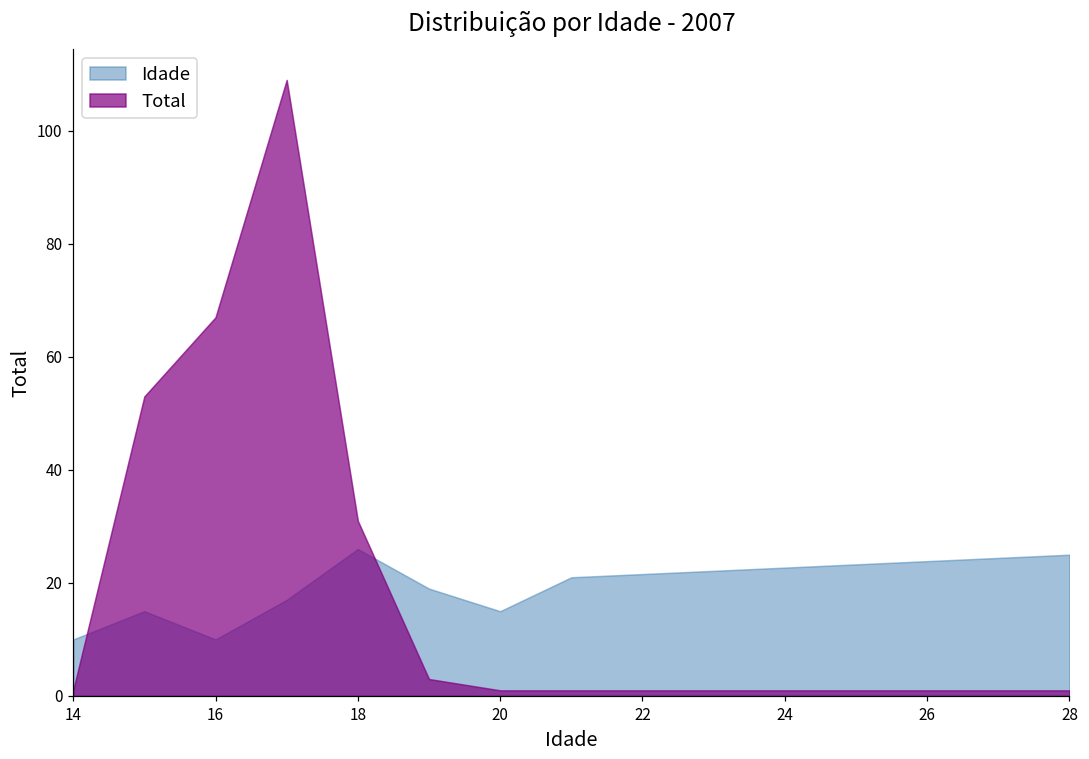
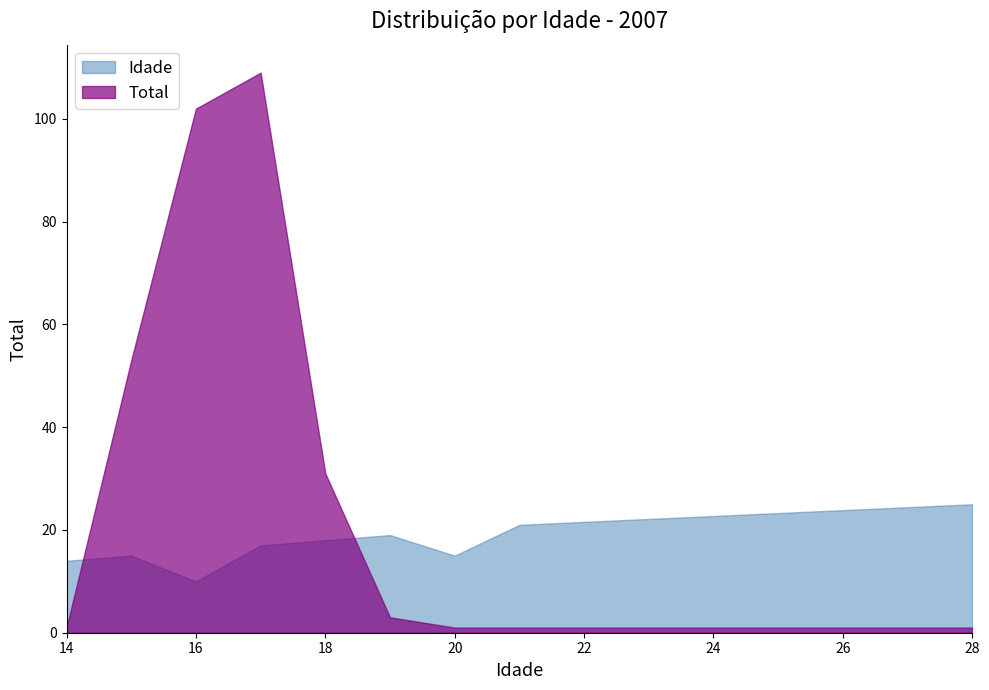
  {
    "Idade": {
-     "14": 10,
+     "14": 14,
      "16": 10,
-     "18": 26,
+     "18": 18,
      "20": 15,
      "28": 25
    },
    "Total": {
      "14": 1,
-     "16": 67,
+     "16": 102,
      "18": 31,
      "20": 1,
      "28": 1
    }
  }
